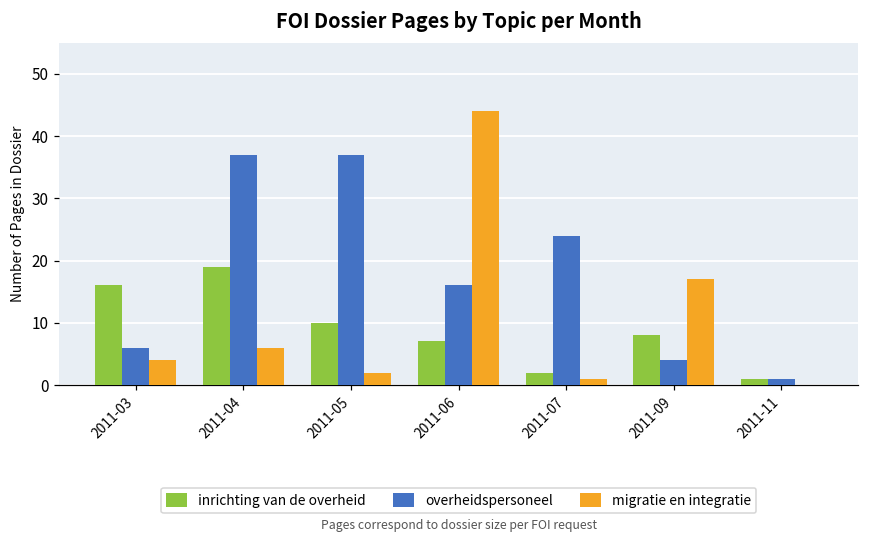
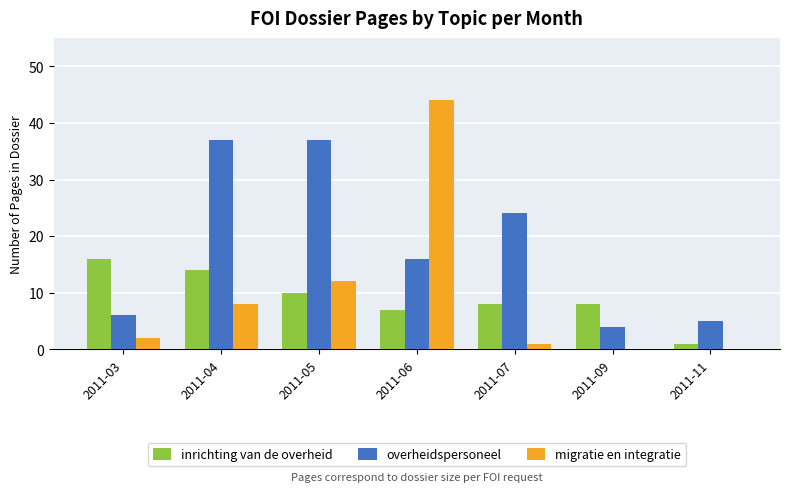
  {
    "inrichting van de overheid": {
      "2011-03": 16,
-     "2011-04": 19,
+     "2011-04": 14,
      "2011-05": 10,
      "2011-06": 7,
-     "2011-07": 2,
+     "2011-07": 8,
      "2011-09": 8,
      "2011-11": 1
    },
    "overheidspersoneel": {
      "2011-03": 6,
      "2011-04": 37,
      "2011-05": 37,
      "2011-06": 16,
      "2011-07": 24,
      "2011-09": 4,
-     "2011-11": 1
+     "2011-11": 5
    },
    "migratie en integratie": {
-     "2011-03": 4,
-     "2011-04": 6,
-     "2011-05": 2,
+     "2011-03": 2,
+     "2011-04": 8,
+     "2011-05": 12,
      "2011-06": 44,
      "2011-07": 1,
-     "2011-09": 17,
+     "2011-09": 0,
      "2011-11": 0
    }
  }
